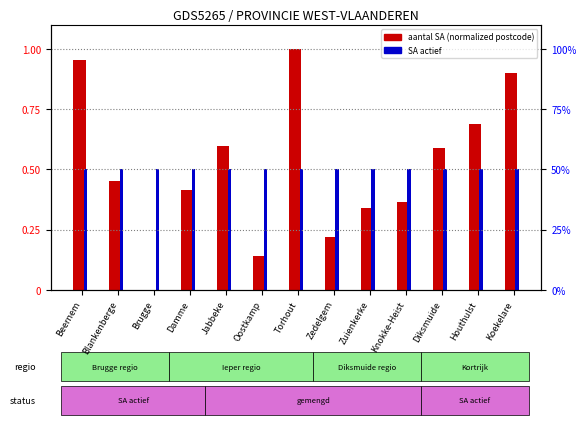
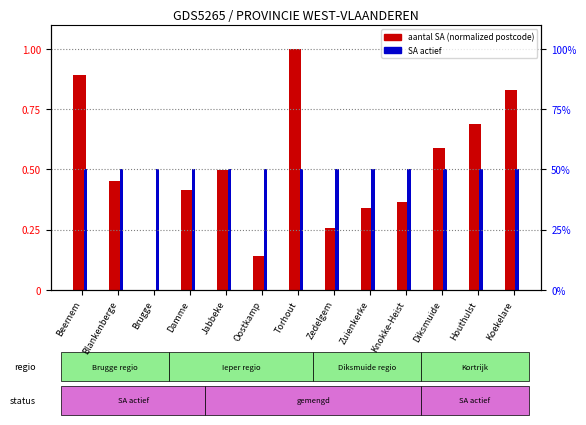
  {
    "aantal SA (normalized postcode)": {
-     "Beernem": 0.95,
+     "Beernem": 0.89,
      "Blankenberge": 0.45,
      "Brugge": 0.00,
      "Damme": 0.41,
-     "Jabbeke": 0.60,
+     "Jabbeke": 0.50,
      "Oostkamp": 0.14,
      "Torhout": 1.00,
-     "Zedelgem": 0.22,
+     "Zedelgem": 0.26,
      "Zuienkerke": 0.34,
      "Knokke-Heist": 0.37,
      "Diksmuide": 0.59,
      "Houthulst": 0.69,
-     "Koekelare": 0.90
+     "Koekelare": 0.83
    },
    "SA actief": {
      "Beernem": 0.50,
      "Blankenberge": 0.50,
      "Brugge": 0.50,
      "Damme": 0.50,
      "Jabbeke": 0.50,
      "Oostkamp": 0.50,
      "Torhout": 0.50,
      "Zedelgem": 0.50,
      "Zuienkerke": 0.50,
      "Knokke-Heist": 0.50,
      "Diksmuide": 0.50,
      "Houthulst": 0.50,
      "Koekelare": 0.50
    }
  }
